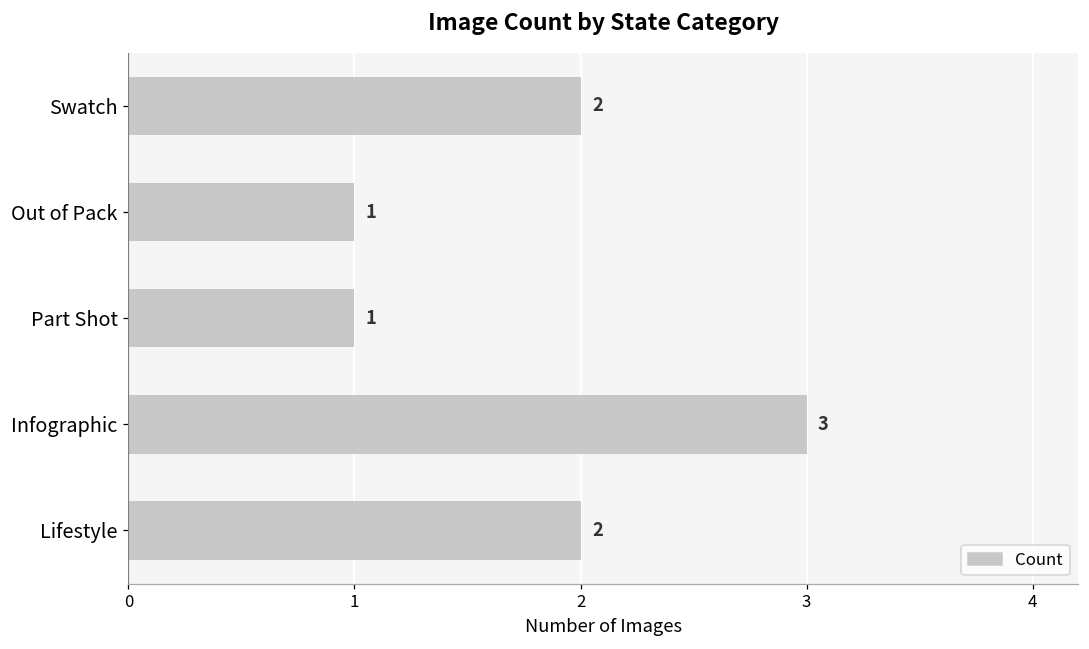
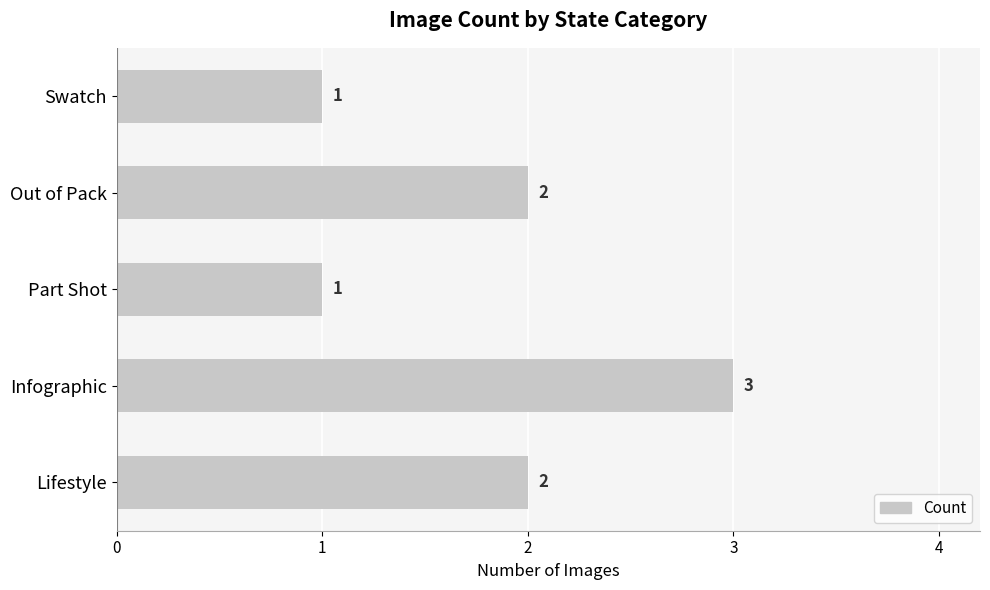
  {
-   "Swatch": 2,
-   "Out of Pack": 1,
+   "Swatch": 1,
+   "Out of Pack": 2,
    "Part Shot": 1,
    "Infographic": 3,
    "Lifestyle": 2
  }
